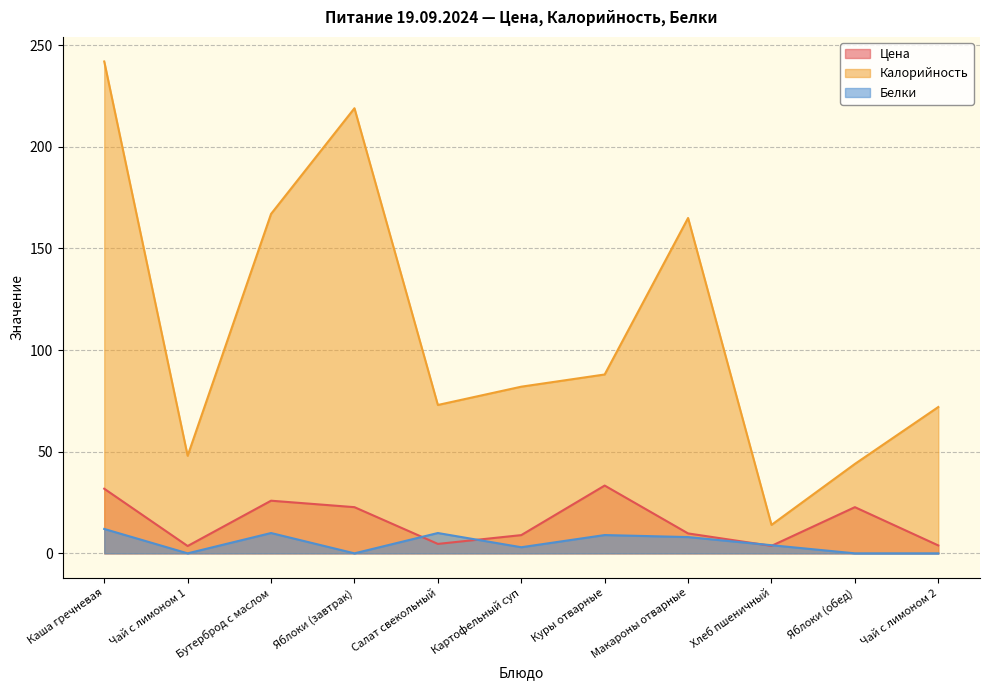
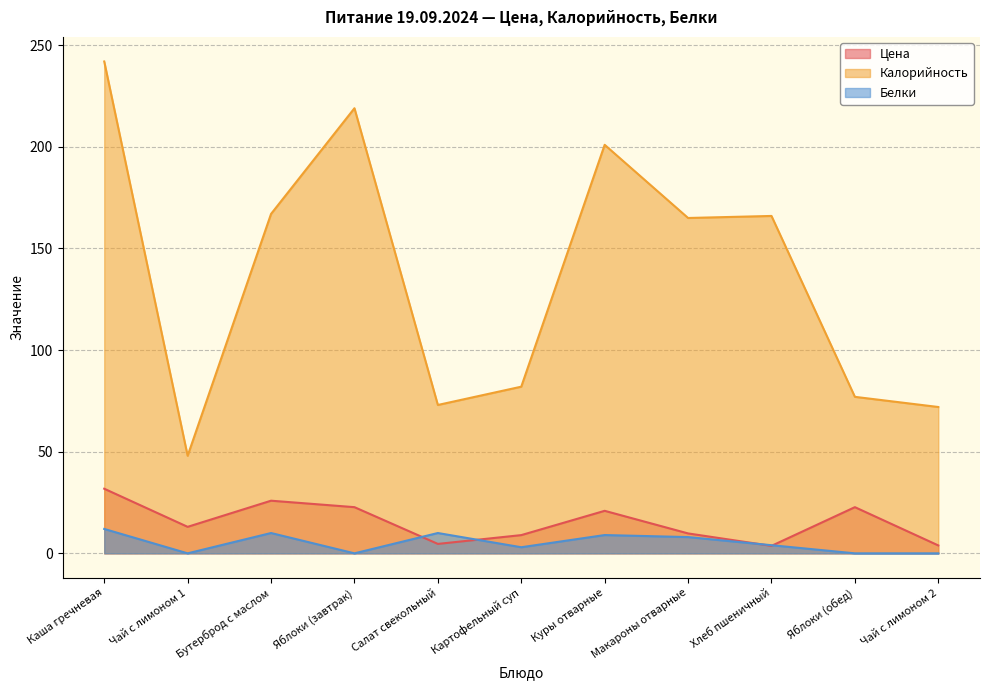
  {
    "Цена": {
      "Каша гречневая": 32,
-     "Чай с лимоном 1": 4,
+     "Чай с лимоном 1": 13,
      "Бутерброд с маслом": 26,
      "Яблоки (завтрак)": 23,
      "Салат свекольный": 5,
      "Картофельный суп": 9,
-     "Куры отварные": 33,
+     "Куры отварные": 21,
      "Макароны отварные": 10,
      "Яблоки (обед)": 23,
      "Чай с лимоном 2": 4
    },
    "Калорийность": {
      "Каша гречневая": 242,
      "Чай с лимоном 1": 48,
      "Бутерброд с маслом": 167,
      "Яблоки (завтрак)": 219,
      "Салат свекольный": 73,
      "Картофельный суп": 82,
-     "Куры отварные": 88,
+     "Куры отварные": 201,
      "Макароны отварные": 165,
-     "Хлеб пшеничный": 14,
-     "Яблоки (обед)": 44,
+     "Хлеб пшеничный": 166,
+     "Яблоки (обед)": 77,
      "Чай с лимоном 2": 72
    },
    "Белки": {
      "Каша гречневая": 12,
      "Чай с лимоном 1": 0,
      "Бутерброд с маслом": 10,
      "Яблоки (завтрак)": 0,
      "Салат свекольный": 10,
      "Картофельный суп": 3,
      "Куры отварные": 9,
      "Макароны отварные": 8,
      "Яблоки (обед)": 0,
      "Чай с лимоном 2": 0
    }
  }
